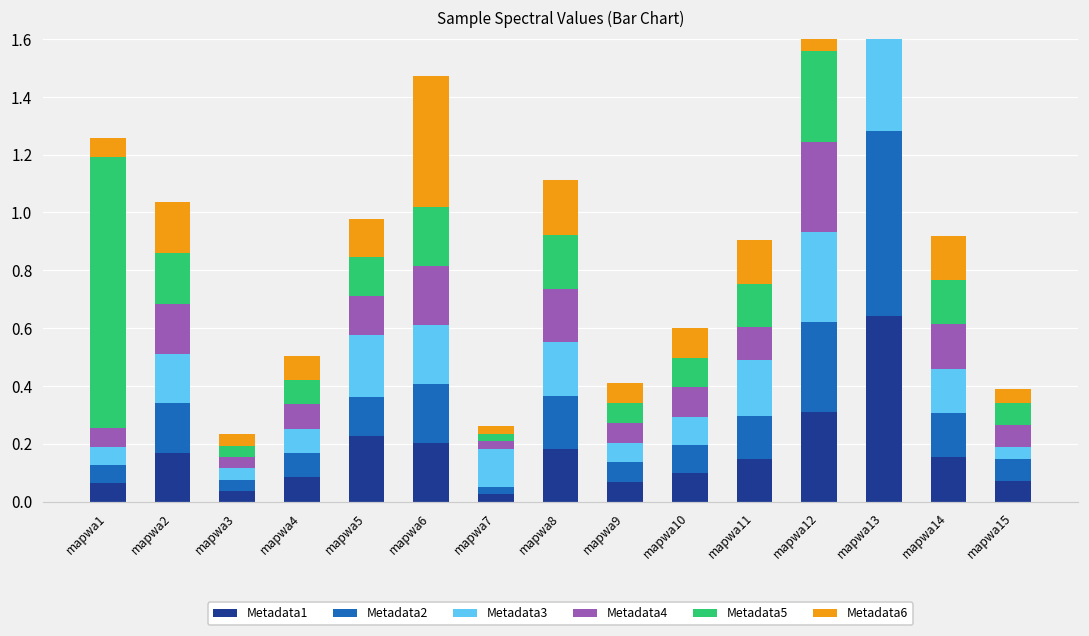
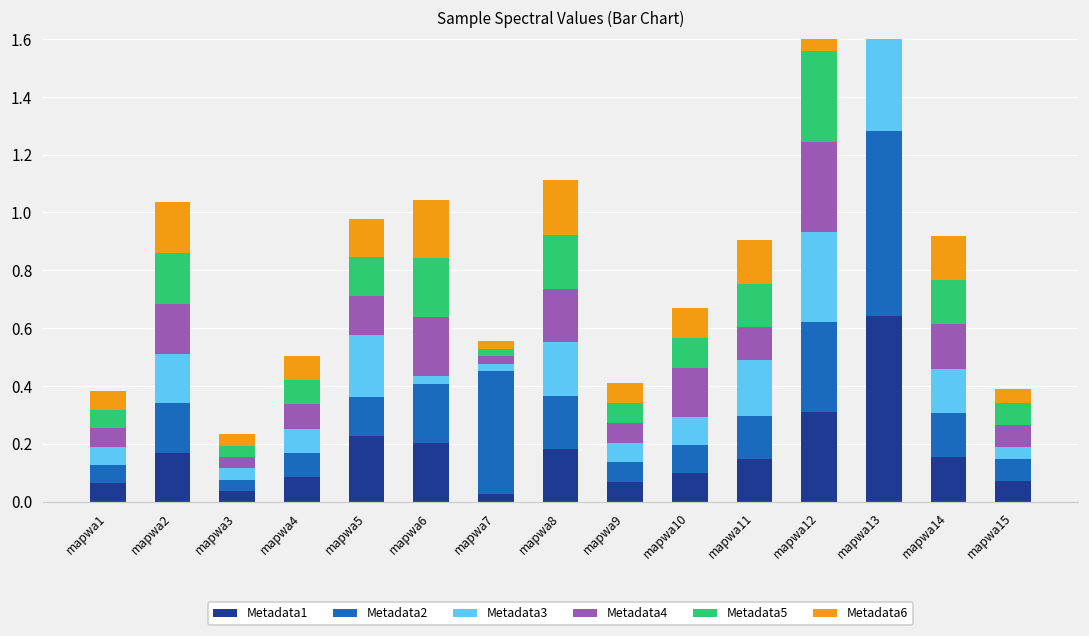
  {
    "Metadata1": {
      "mapwa1": 0.06,
      "mapwa2": 0.17,
      "mapwa3": 0.04,
      "mapwa4": 0.08,
      "mapwa5": 0.23,
      "mapwa6": 0.20,
      "mapwa7": 0.03,
      "mapwa8": 0.18,
      "mapwa9": 0.07,
      "mapwa10": 0.10,
      "mapwa11": 0.15,
      "mapwa12": 0.31,
      "mapwa13": 0.64,
      "mapwa14": 0.15,
      "mapwa15": 0.07
    },
    "Metadata2": {
      "mapwa1": 0.06,
      "mapwa2": 0.17,
      "mapwa3": 0.04,
      "mapwa4": 0.08,
      "mapwa5": 0.13,
      "mapwa6": 0.20,
-     "mapwa7": 0.03,
+     "mapwa7": 0.43,
      "mapwa8": 0.18,
      "mapwa9": 0.07,
      "mapwa10": 0.10,
      "mapwa11": 0.15,
      "mapwa12": 0.31,
      "mapwa13": 0.64,
      "mapwa14": 0.15,
      "mapwa15": 0.07
    },
    "Metadata3": {
      "mapwa1": 0.06,
      "mapwa2": 0.17,
      "mapwa3": 0.04,
      "mapwa4": 0.08,
      "mapwa5": 0.21,
-     "mapwa6": 0.20,
-     "mapwa7": 0.13,
+     "mapwa6": 0.03,
+     "mapwa7": 0.03,
      "mapwa8": 0.18,
      "mapwa9": 0.07,
      "mapwa10": 0.10,
      "mapwa11": 0.19,
      "mapwa12": 0.31,
      "mapwa14": 0.15,
      "mapwa15": 0.04
    },
    "Metadata4": {
      "mapwa1": 0.06,
      "mapwa2": 0.17,
      "mapwa3": 0.04,
      "mapwa4": 0.08,
      "mapwa5": 0.13,
      "mapwa6": 0.20,
      "mapwa7": 0.03,
      "mapwa8": 0.18,
      "mapwa9": 0.07,
-     "mapwa10": 0.10,
+     "mapwa10": 0.17,
      "mapwa11": 0.11,
      "mapwa12": 0.31,
      "mapwa14": 0.15,
      "mapwa15": 0.08
    },
    "Metadata5": {
-     "mapwa1": 0.94,
+     "mapwa1": 0.06,
      "mapwa2": 0.17,
      "mapwa3": 0.04,
      "mapwa4": 0.08,
      "mapwa5": 0.13,
      "mapwa6": 0.20,
      "mapwa7": 0.03,
      "mapwa8": 0.19,
      "mapwa9": 0.07,
      "mapwa10": 0.10,
      "mapwa11": 0.15,
      "mapwa12": 0.31,
      "mapwa14": 0.15,
      "mapwa15": 0.08
    },
    "Metadata6": {
      "mapwa1": 0.06,
      "mapwa2": 0.18,
      "mapwa3": 0.04,
      "mapwa4": 0.08,
      "mapwa5": 0.13,
-     "mapwa6": 0.45,
+     "mapwa6": 0.20,
      "mapwa7": 0.03,
      "mapwa8": 0.19,
      "mapwa9": 0.07,
      "mapwa10": 0.10,
      "mapwa11": 0.15,
      "mapwa14": 0.15,
      "mapwa15": 0.05
    }
  }
